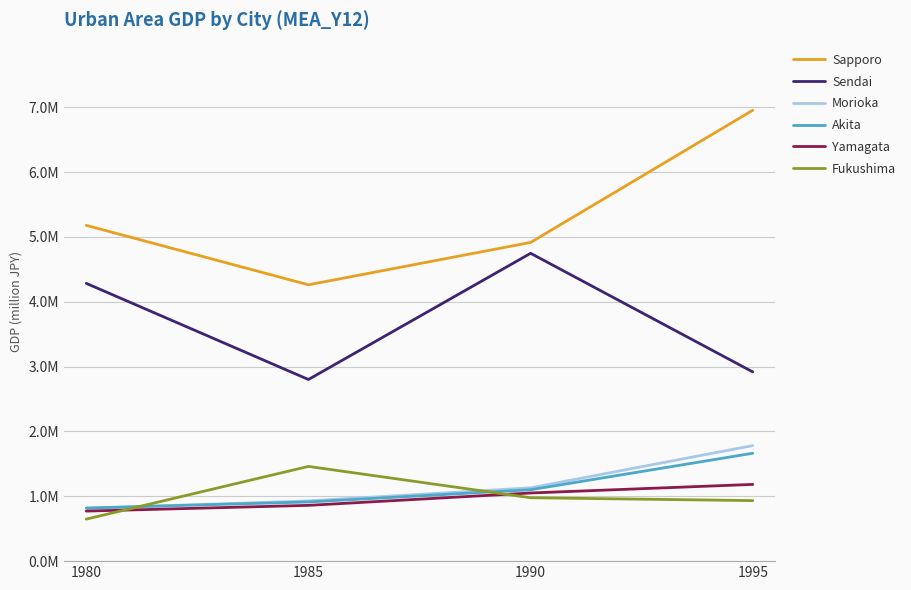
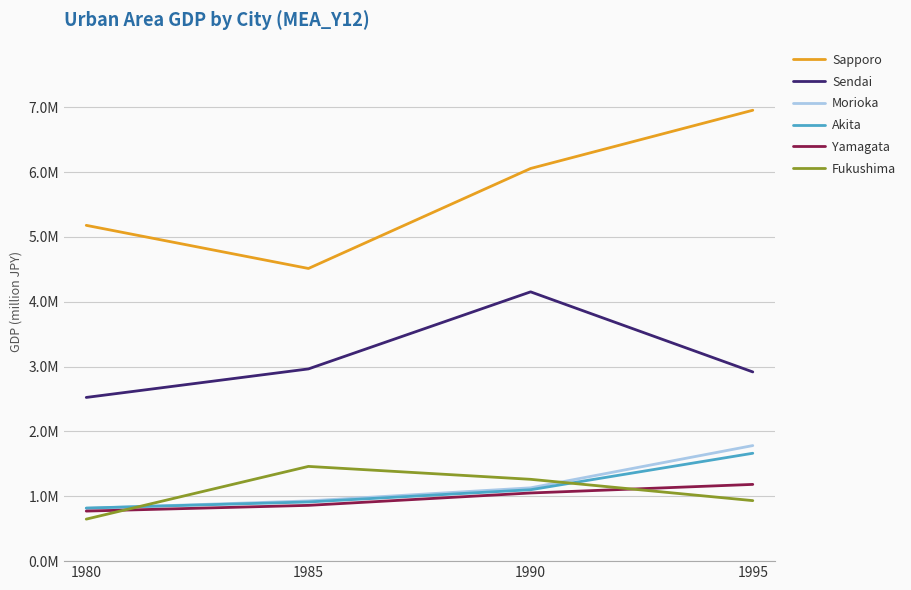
  {
    "Sapporo": {
      "1980": 5200000,
-     "1985": 4300000,
-     "1990": 4900000,
+     "1985": 4500000,
+     "1990": 6100000,
      "1995": 7000000
    },
    "Sendai": {
-     "1980": 4300000,
-     "1985": 2800000,
-     "1990": 4700000,
+     "1980": 2500000,
+     "1985": 3000000,
+     "1990": 4200000,
      "1995": 2900000
    },
    "Morioka": {
      "1995": 1800000
    },
    "Akita": {
      "1995": 1700000
    },
    "Yamagata": {
      "1980": 800000,
      "1985": 900000,
      "1990": 1100000,
      "1995": 1200000
    },
    "Fukushima": {
      "1980": 600000,
      "1985": 1500000,
-     "1990": 1000000,
+     "1990": 1300000,
      "1995": 900000
    }
  }
